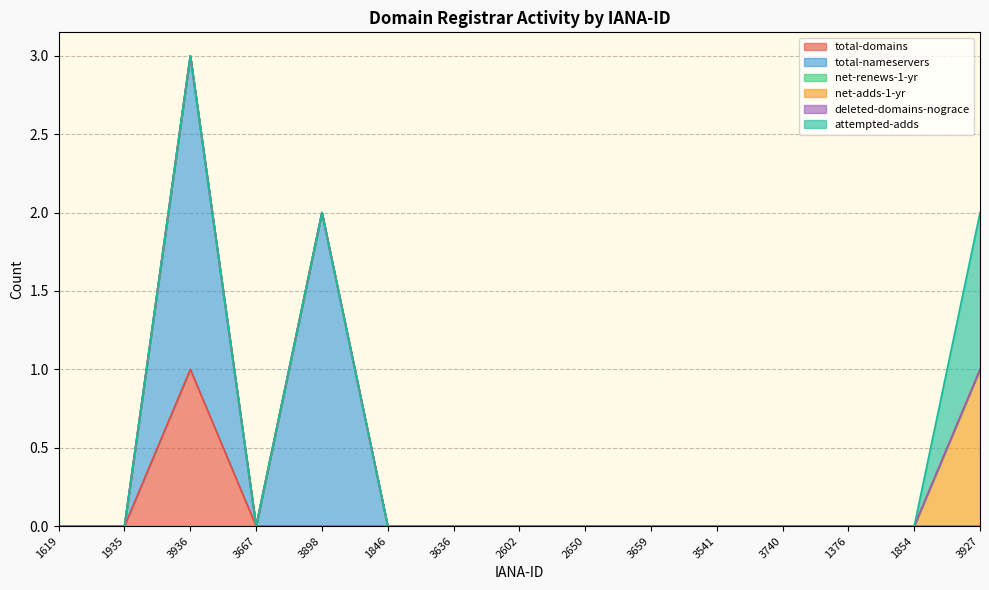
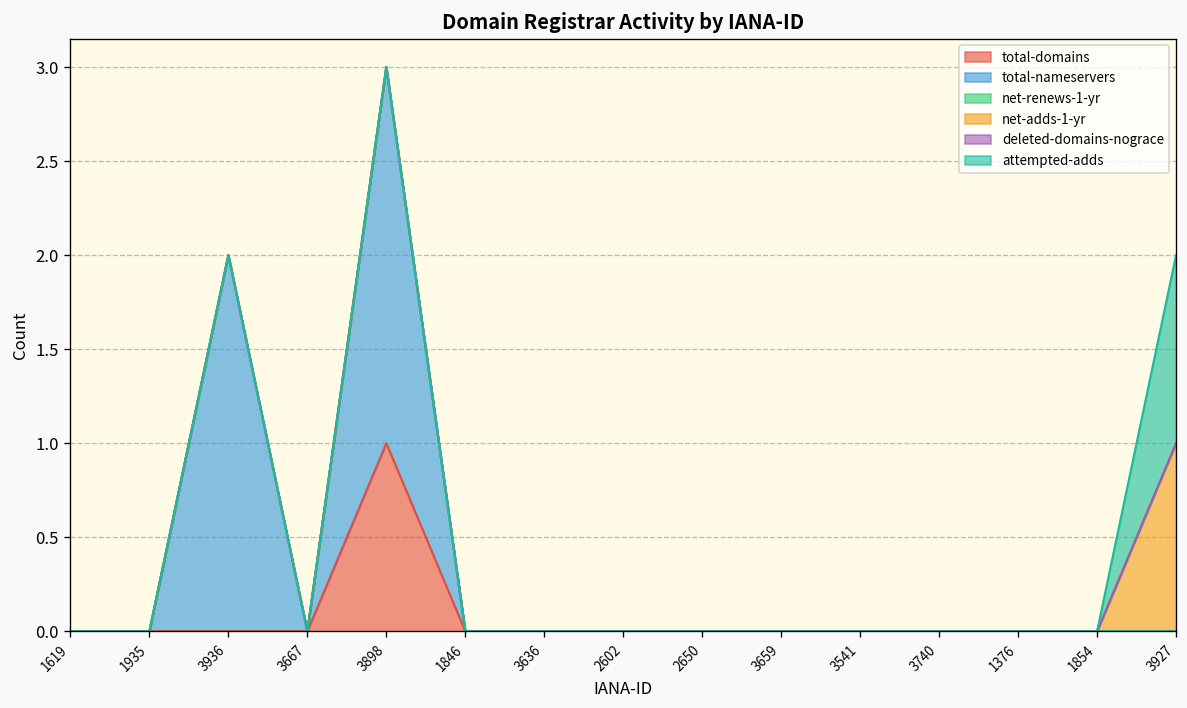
  {
    "total-domains": {
-     "3936": 1,
-     "3898": 0
+     "3936": 0,
+     "3898": 1
    }
  }
